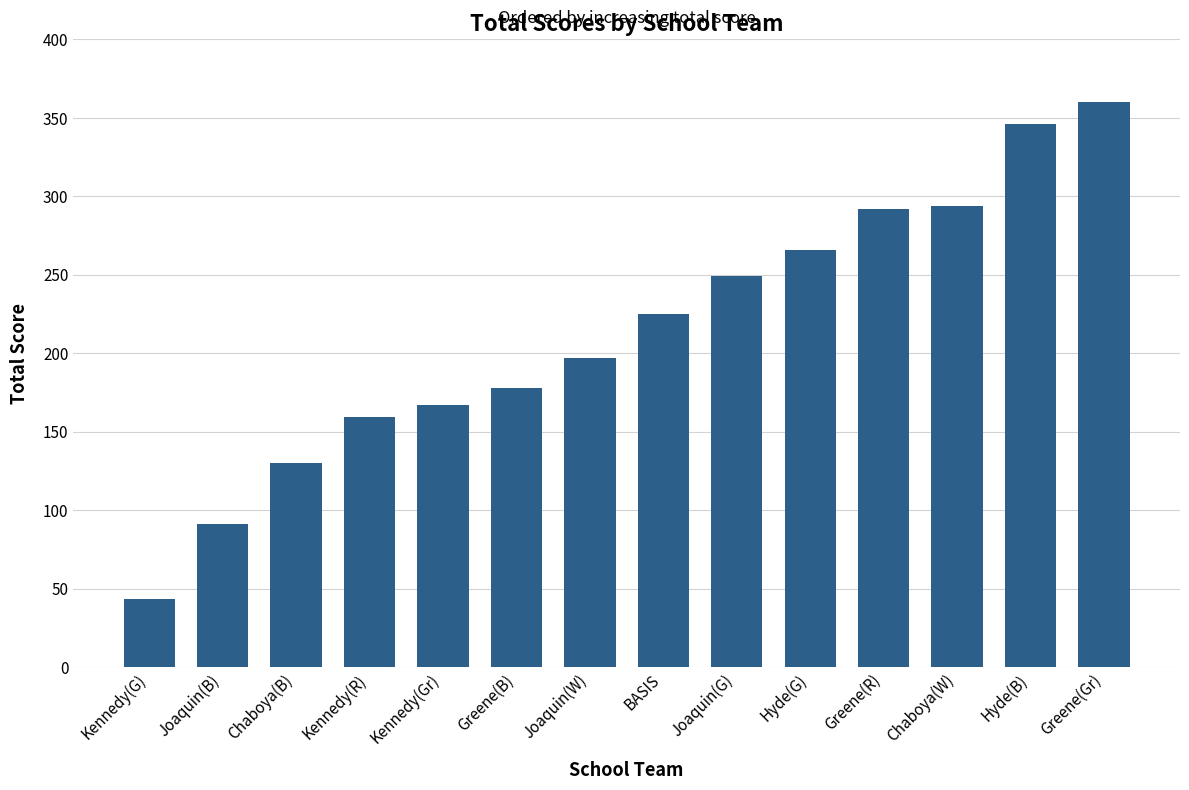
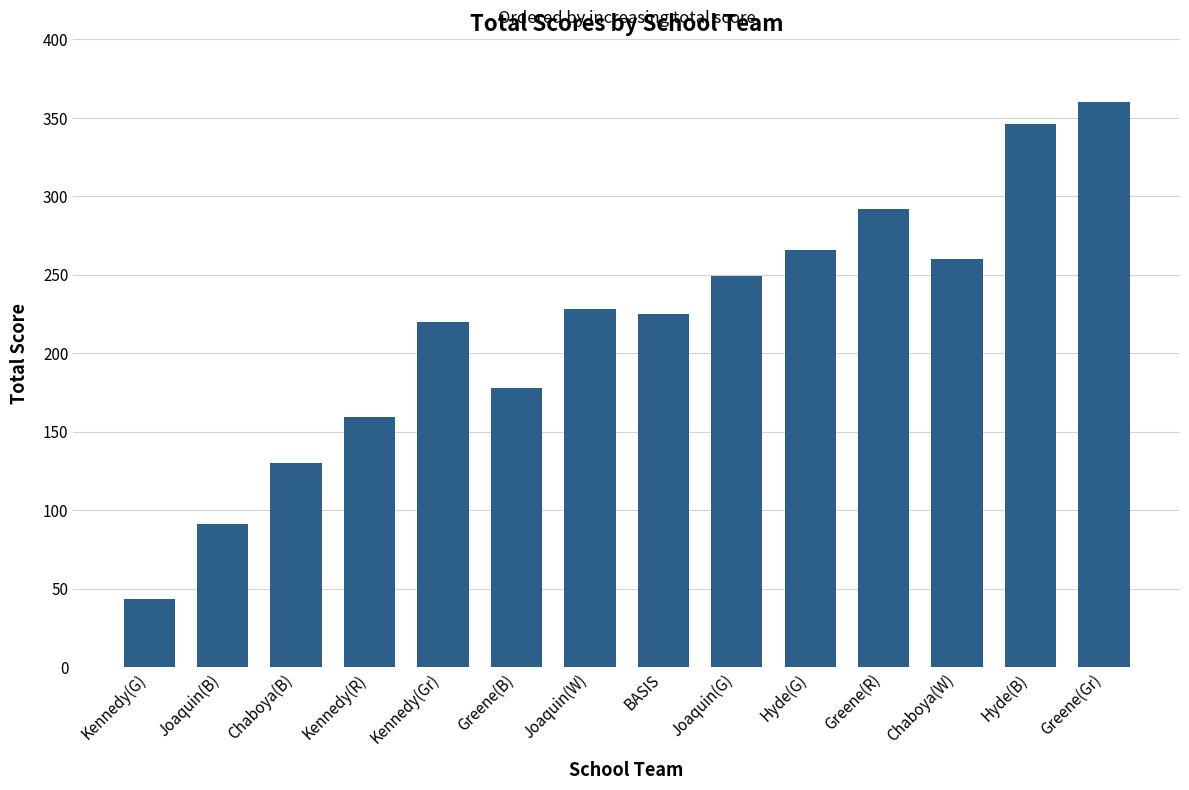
  {
    "Kennedy(G)": 43,
    "Joaquin(B)": 91,
    "Chaboya(B)": 130,
    "Kennedy(R)": 159,
-   "Kennedy(Gr)": 167,
+   "Kennedy(Gr)": 220,
    "Greene(B)": 178,
-   "Joaquin(W)": 197,
+   "Joaquin(W)": 228,
    "BASIS": 225,
    "Joaquin(G)": 249,
    "Hyde(G)": 266,
    "Greene(R)": 292,
-   "Chaboya(W)": 294,
+   "Chaboya(W)": 260,
    "Hyde(B)": 346,
    "Greene(Gr)": 360
  }
